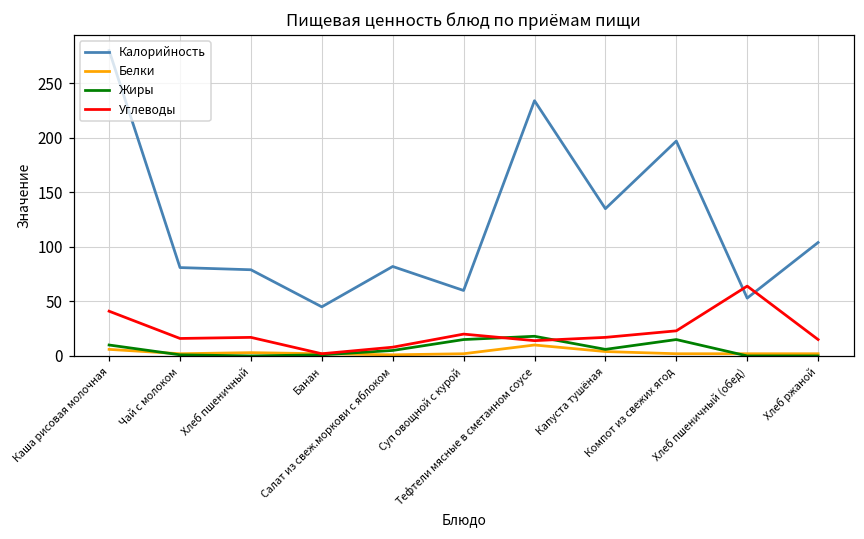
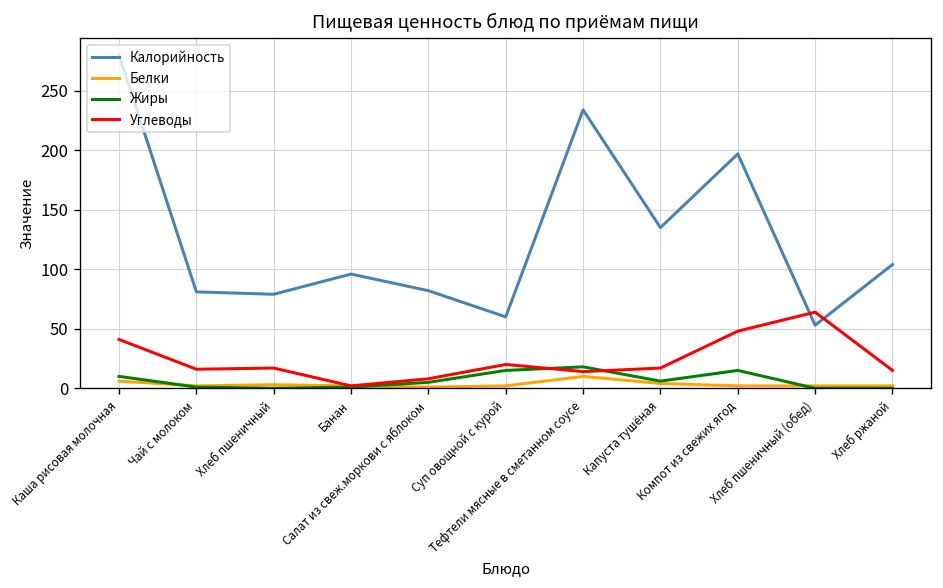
  {
    "Калорийность": {
      "Чай с молоком": 80,
      "Хлеб пшеничный": 80,
-     "Банан": 50,
+     "Банан": 100,
      "Салат из свеж.моркови с яблоком": 80,
      "Суп овощной с курой": 60,
      "Тефтели мясные в сметанном соусе": 230,
      "Капуста тушёная": 140,
      "Компот из свежих ягод": 200,
      "Хлеб пшеничный (обед)": 50,
      "Хлеб ржаной": 100
    },
    "Белки": {
      "Каша рисовая молочная": 10,
      "Хлеб пшеничный": 0,
      "Салат из свеж.моркови с яблоком": 0,
      "Суп овощной с курой": 0,
      "Тефтели мясные в сметанном соусе": 10,
      "Компот из свежих ягод": 0
    },
    "Жиры": {
      "Каша рисовая молочная": 10,
      "Хлеб пшеничный": 0,
      "Салат из свеж.моркови с яблоком": 10,
      "Суп овощной с курой": 20,
      "Тефтели мясные в сметанном соусе": 20,
      "Компот из свежих ягод": 20
    },
    "Углеводы": {
      "Каша рисовая молочная": 40,
      "Чай с молоком": 20,
      "Хлеб пшеничный": 20,
      "Салат из свеж.моркови с яблоком": 10,
      "Суп овощной с курой": 20,
      "Тефтели мясные в сметанном соусе": 10,
      "Капуста тушёная": 20,
-     "Компот из свежих ягод": 20,
+     "Компот из свежих ягод": 50,
      "Хлеб пшеничный (обед)": 60,
      "Хлеб ржаной": 20
    }
  }
